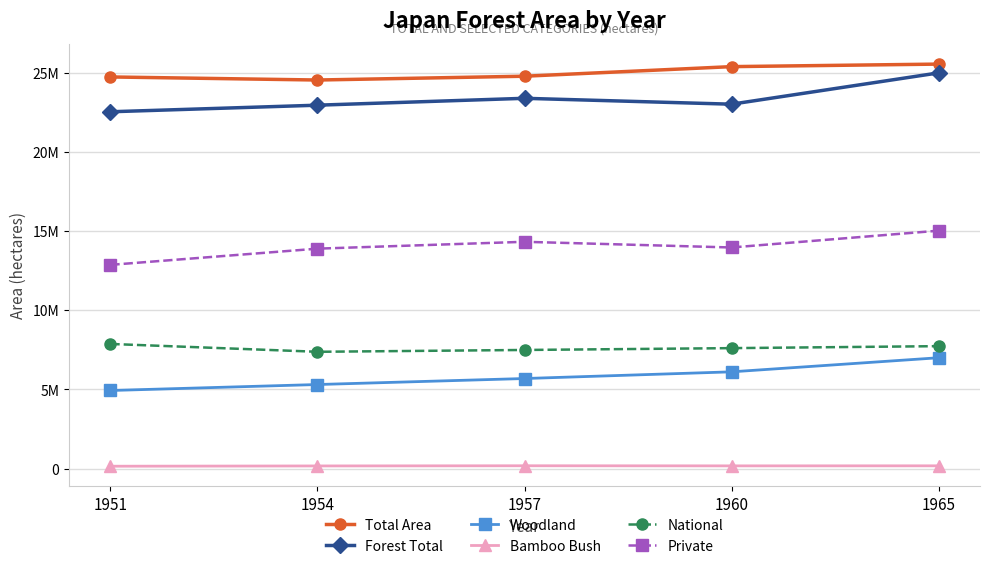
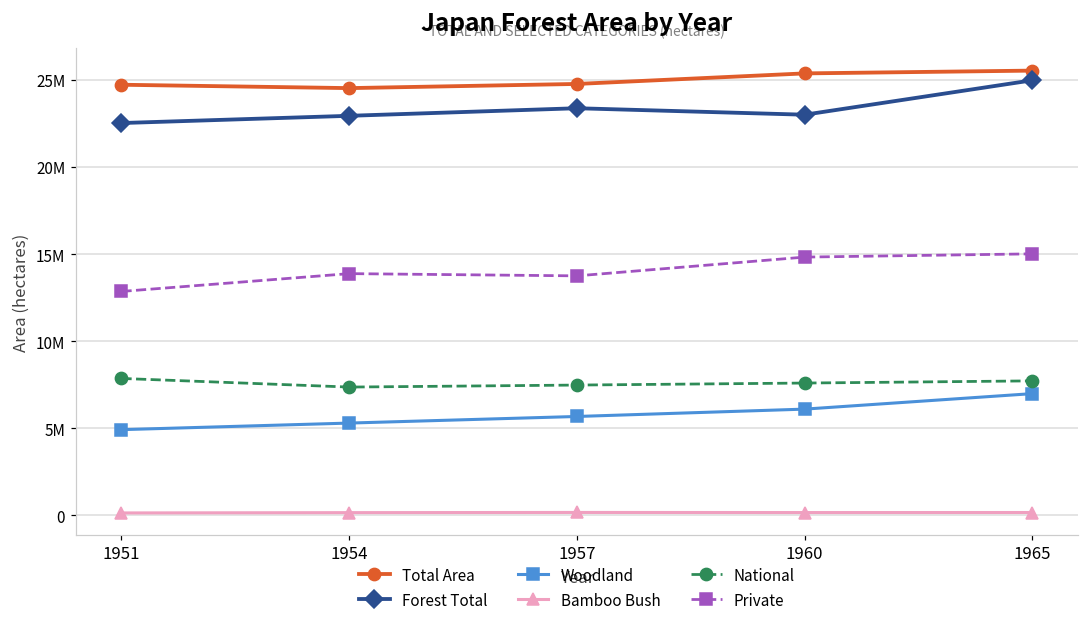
  {
    "Total Area": {
      "1951": 24700000,
      "1954": 24600000,
      "1957": 24800000,
      "1960": 25400000,
      "1965": 25600000
    },
    "Forest Total": {
      "1951": 22500000,
      "1954": 23000000,
      "1957": 23400000,
      "1960": 23000000,
      "1965": 25000000
    },
    "Woodland": {
      "1951": 4900000,
      "1954": 5300000,
      "1957": 5700000,
      "1960": 6100000,
      "1965": 7000000
    },
    "Bamboo Bush": {
      "1951": 100000,
      "1954": 200000,
      "1957": 200000,
      "1960": 200000,
      "1965": 200000
    },
    "National": {
      "1951": 7900000,
      "1954": 7400000,
      "1957": 7500000,
      "1960": 7600000,
      "1965": 7700000
    },
    "Private": {
      "1951": 12900000,
      "1954": 13900000,
-     "1957": 14300000,
-     "1960": 14000000,
+     "1957": 13800000,
+     "1960": 14800000,
      "1965": 15000000
    }
  }
